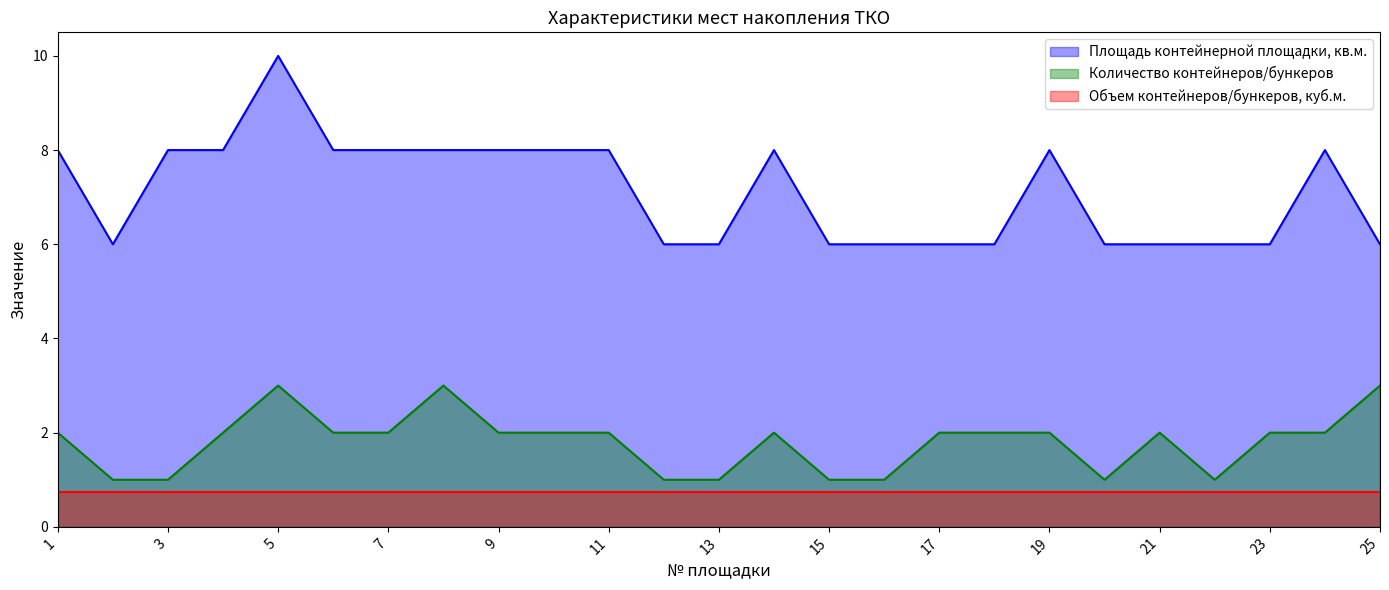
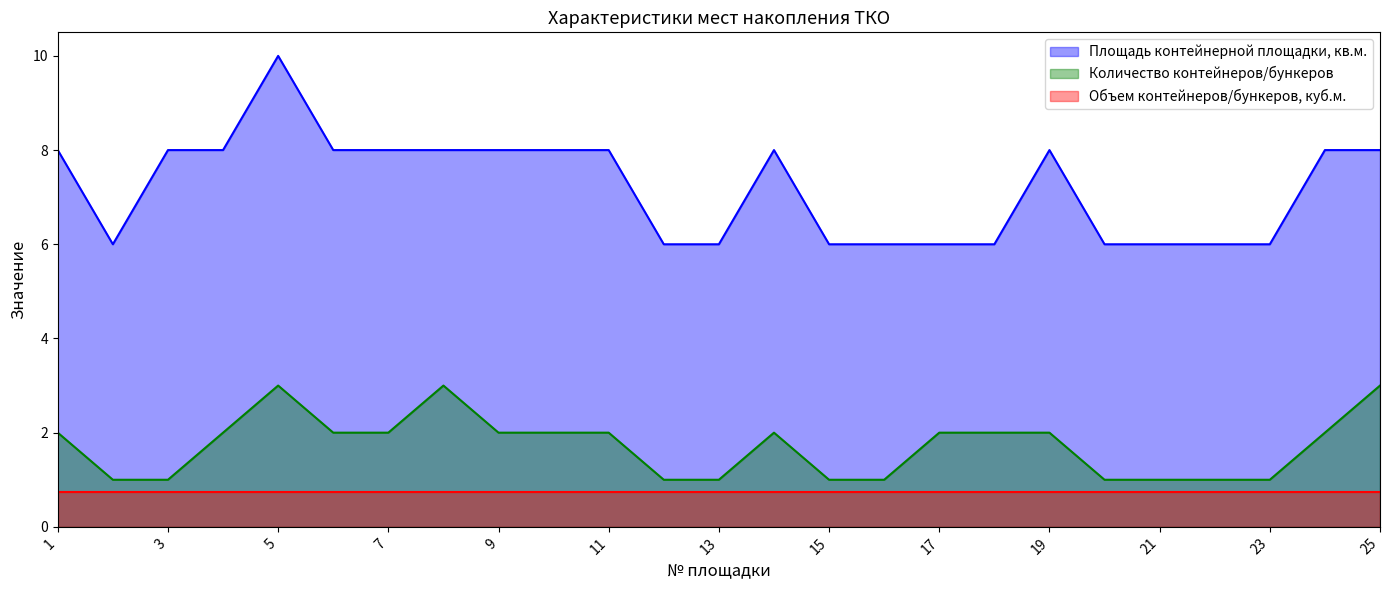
  {
    "Площадь контейнерной площадки, кв.м.": {
      "1": 8,
      "3": 8,
      "5": 10,
      "7": 8,
      "9": 8,
      "11": 8,
      "13": 6,
      "15": 6,
      "17": 6,
      "19": 8,
      "21": 6,
      "23": 6,
-     "25": 6
+     "25": 8
    },
    "Количество контейнеров/бункеров": {
      "1": 2,
      "3": 1,
      "5": 3,
      "7": 2,
      "9": 2,
      "11": 2,
      "13": 1,
      "15": 1,
      "17": 2,
      "19": 2,
-     "21": 2,
-     "23": 2,
+     "21": 1,
+     "23": 1,
      "25": 3
    },
    "Объем контейнеров/бункеров, куб.м.": {
      "1": 0.8,
      "3": 0.8,
      "5": 0.8,
      "7": 0.8,
      "9": 0.8,
      "11": 0.8,
      "13": 0.8,
      "15": 0.8,
      "17": 0.8,
      "19": 0.8,
      "21": 0.8,
      "23": 0.8,
      "25": 0.8
    }
  }
